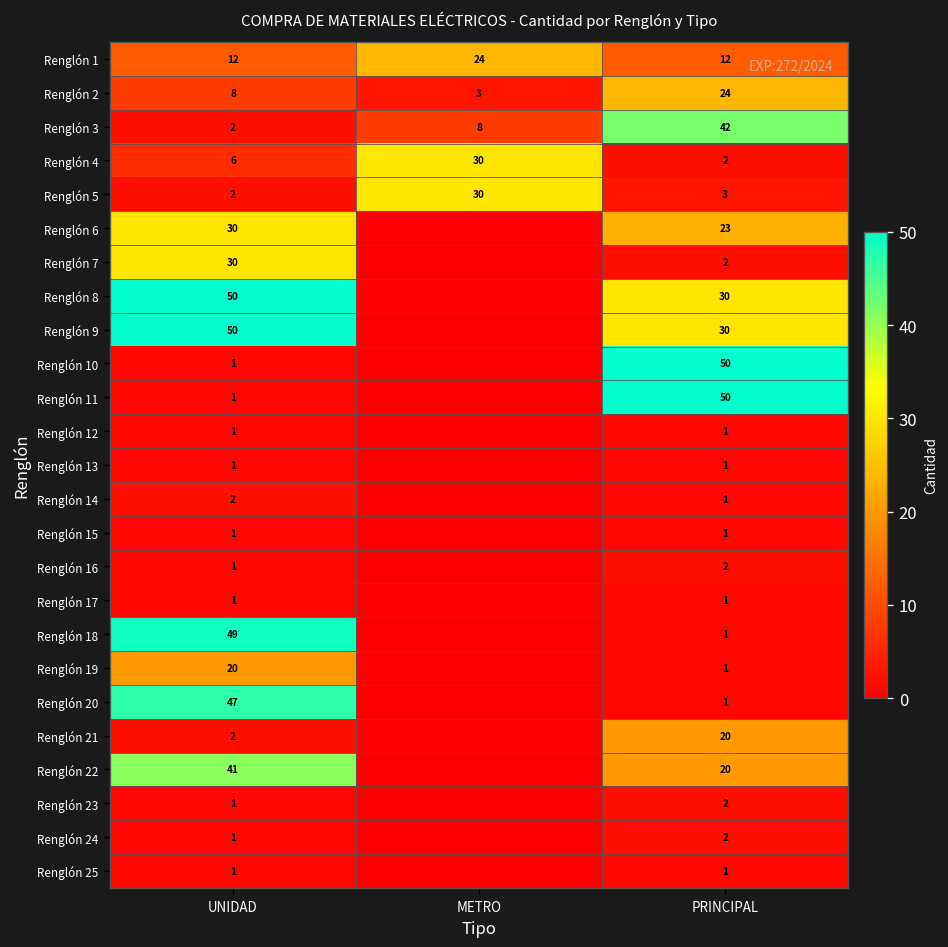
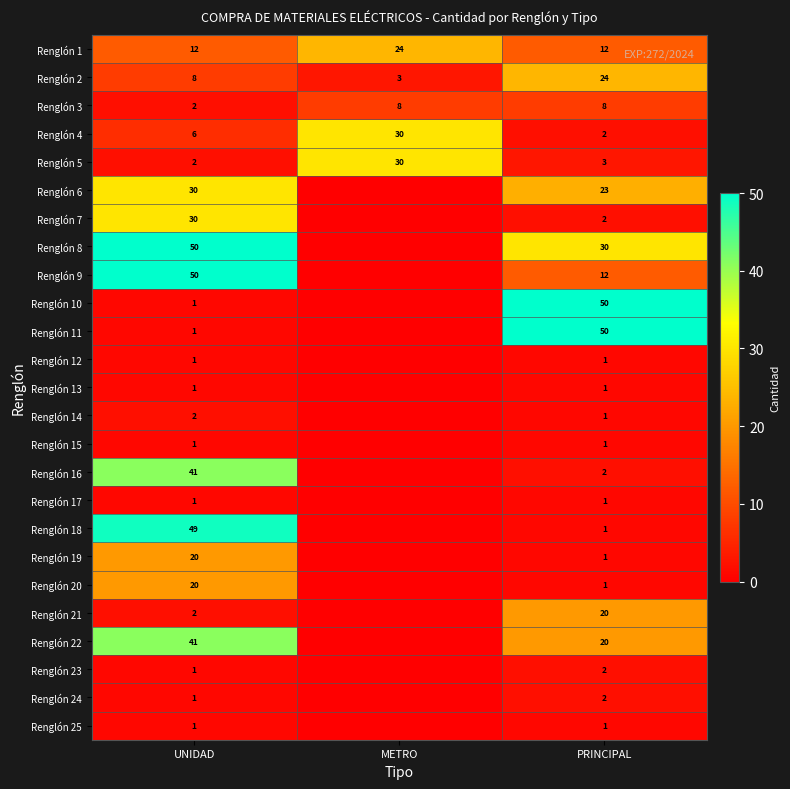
  {
    "Renglón 1": {
      "UNIDAD": 12,
      "METRO": 24
    },
    "Renglón 2": {
      "UNIDAD": 8,
      "METRO": 3,
      "PRINCIPAL": 24
    },
    "Renglón 3": {
      "UNIDAD": 2,
      "METRO": 8,
-     "PRINCIPAL": 42
+     "PRINCIPAL": 8
    },
    "Renglón 4": {
      "UNIDAD": 6,
      "METRO": 30,
      "PRINCIPAL": 2
    },
    "Renglón 5": {
      "UNIDAD": 2,
      "METRO": 30,
      "PRINCIPAL": 3
    },
    "Renglón 6": {
      "UNIDAD": 30,
      "PRINCIPAL": 23
    },
    "Renglón 7": {
      "UNIDAD": 30,
      "PRINCIPAL": 2
    },
    "Renglón 8": {
      "UNIDAD": 50,
      "PRINCIPAL": 30
    },
    "Renglón 9": {
      "UNIDAD": 50,
-     "PRINCIPAL": 30
+     "PRINCIPAL": 12
    },
    "Renglón 10": {
      "UNIDAD": 1,
      "PRINCIPAL": 50
    },
    "Renglón 11": {
      "UNIDAD": 1,
      "PRINCIPAL": 50
    },
    "Renglón 12": {
      "UNIDAD": 1,
      "PRINCIPAL": 1
    },
    "Renglón 13": {
      "UNIDAD": 1,
      "PRINCIPAL": 1
    },
    "Renglón 14": {
      "UNIDAD": 2,
      "PRINCIPAL": 1
    },
    "Renglón 15": {
      "UNIDAD": 1,
      "PRINCIPAL": 1
    },
    "Renglón 16": {
-     "UNIDAD": 1,
+     "UNIDAD": 41,
      "PRINCIPAL": 2
    },
    "Renglón 17": {
      "UNIDAD": 1,
      "PRINCIPAL": 1
    },
    "Renglón 18": {
      "UNIDAD": 49,
      "PRINCIPAL": 1
    },
    "Renglón 19": {
      "UNIDAD": 20,
      "PRINCIPAL": 1
    },
    "Renglón 20": {
-     "UNIDAD": 47,
+     "UNIDAD": 20,
      "PRINCIPAL": 1
    },
    "Renglón 21": {
      "UNIDAD": 2,
      "PRINCIPAL": 20
    },
    "Renglón 22": {
      "UNIDAD": 41,
      "PRINCIPAL": 20
    },
    "Renglón 23": {
      "UNIDAD": 1,
      "PRINCIPAL": 2
    },
    "Renglón 24": {
      "UNIDAD": 1,
      "PRINCIPAL": 2
    },
    "Renglón 25": {
      "UNIDAD": 1,
      "PRINCIPAL": 1
    }
  }
